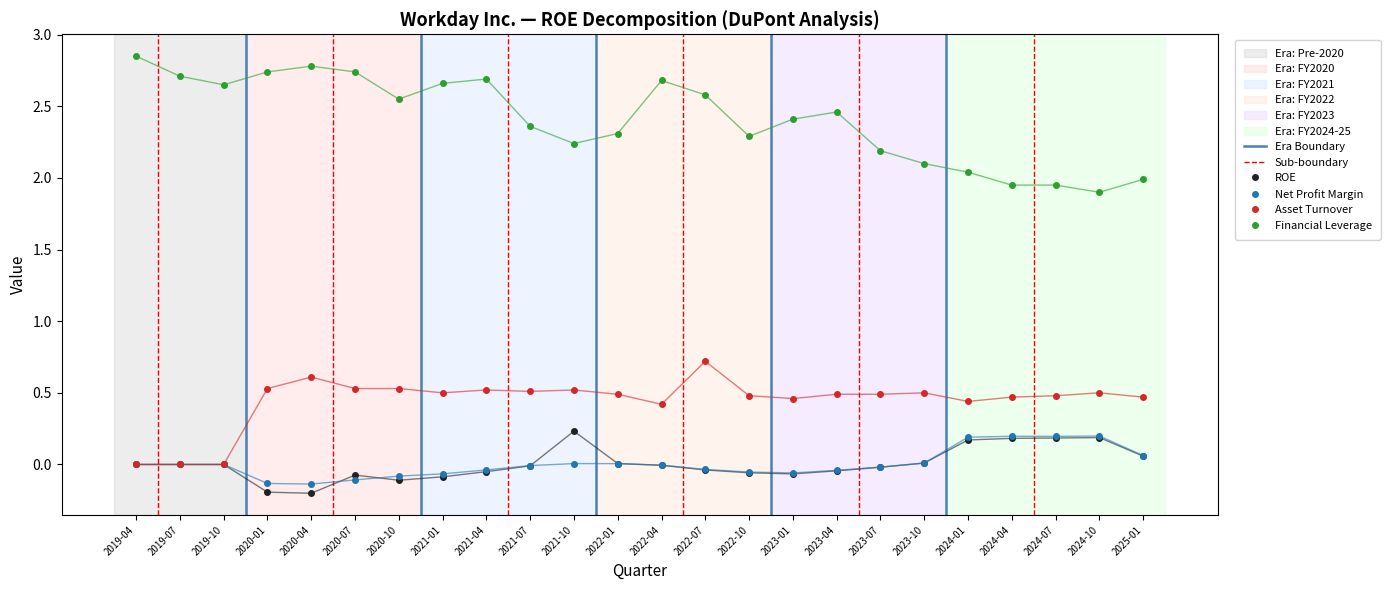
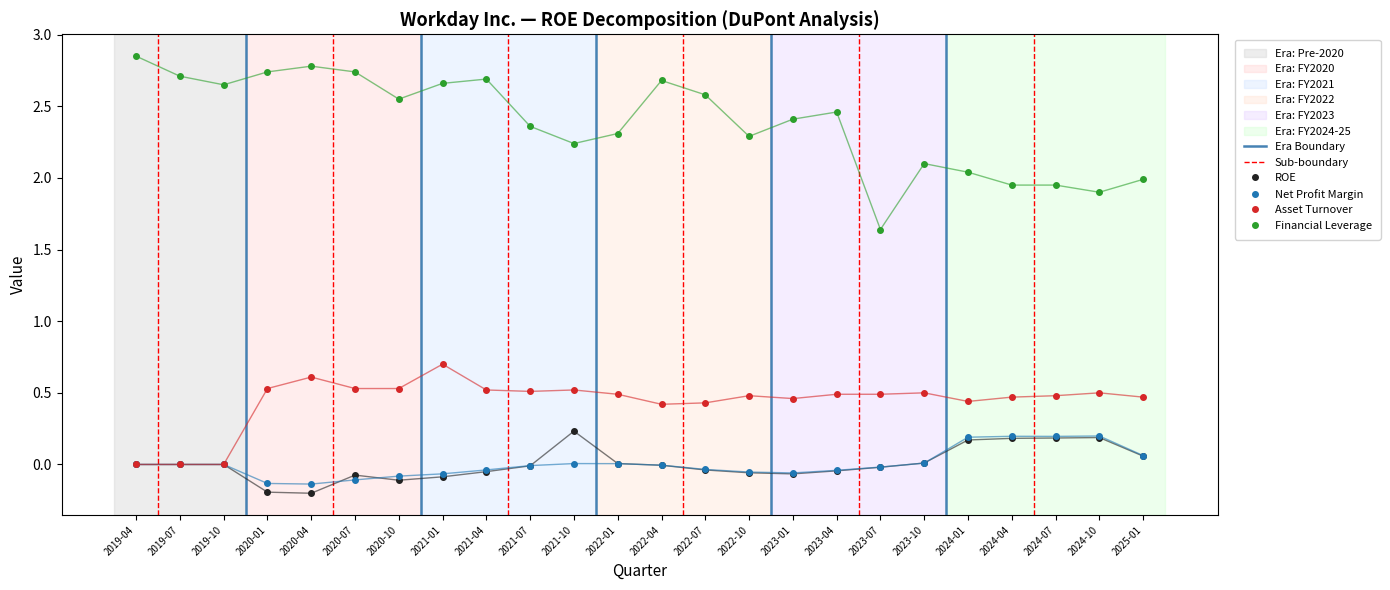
  {
    "ROE": {
      "2020-01": -0.19,
      "2020-04": -0.20,
      "2020-07": -0.07,
      "2020-10": -0.11,
      "2021-01": -0.09,
      "2021-10": 0.23,
      "2024-01": 0.17
    },
    "Net Profit Margin": {
      "2020-01": -0.13,
      "2020-04": -0.14,
      "2020-07": -0.11,
      "2020-10": -0.08,
      "2021-01": -0.07,
      "2021-10": 0.01,
      "2024-01": 0.19
    },
    "Asset Turnover": {
      "2020-01": 0.53,
      "2020-04": 0.61,
      "2020-07": 0.53,
      "2020-10": 0.53,
-     "2021-01": 0.5,
+     "2021-01": 0.7,
      "2021-04": 0.52,
      "2021-07": 0.51,
      "2021-10": 0.52,
      "2022-01": 0.49,
      "2022-04": 0.42,
-     "2022-07": 0.72,
+     "2022-07": 0.43,
      "2022-10": 0.48,
      "2023-01": 0.46,
      "2023-04": 0.49,
      "2023-07": 0.49,
      "2023-10": 0.50,
      "2024-01": 0.44,
      "2024-04": 0.47,
      "2024-07": 0.48,
      "2024-10": 0.50,
      "2025-01": 0.47
    },
    "Financial Leverage": {
      "2019-04": 2.85,
      "2019-07": 2.71,
      "2019-10": 2.65,
      "2020-01": 2.74,
      "2020-04": 2.78,
      "2020-07": 2.74,
      "2020-10": 2.55,
      "2021-01": 2.66,
      "2021-04": 2.69,
      "2021-07": 2.36,
      "2021-10": 2.24,
      "2022-01": 2.31,
      "2022-04": 2.68,
      "2022-07": 2.58,
      "2022-10": 2.29,
      "2023-01": 2.41,
      "2023-04": 2.46,
-     "2023-07": 2.19,
+     "2023-07": 1.64,
      "2023-10": 2.10,
      "2024-01": 2.04,
      "2024-04": 1.95,
      "2024-07": 1.95,
      "2024-10": 1.90,
      "2025-01": 1.99
    }
  }
